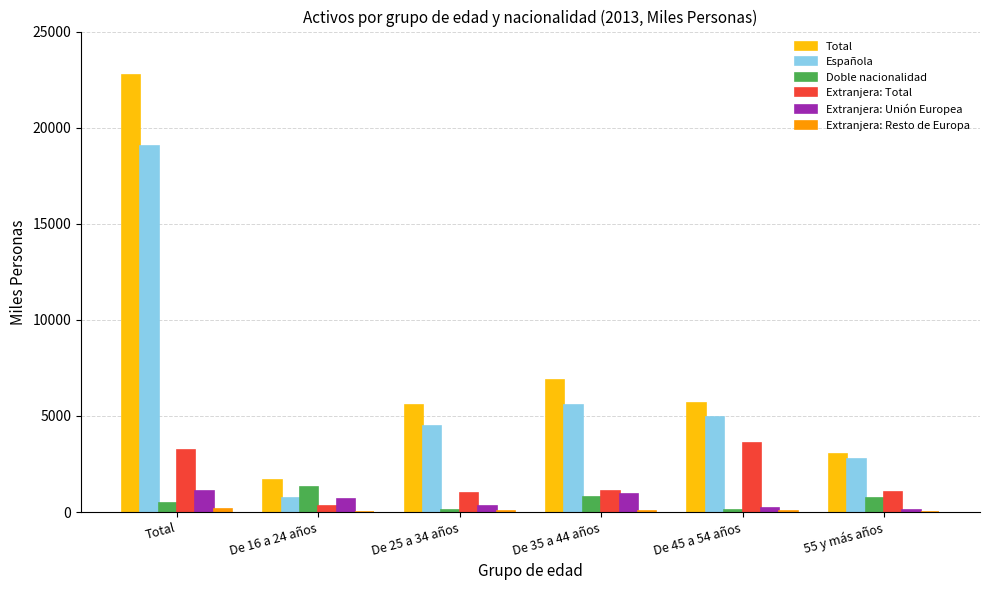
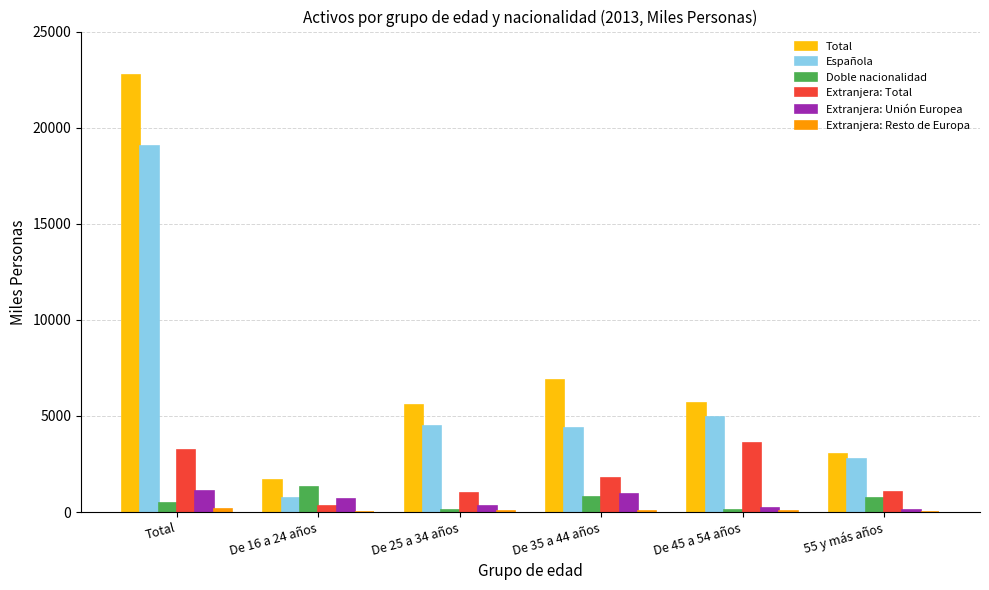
  {
    "Española": {
      "Total": 19100,
      "De 16 a 24 años": 700,
      "De 25 a 34 años": 4500,
-     "De 35 a 44 años": 5600,
+     "De 35 a 44 años": 4400,
      "De 45 a 54 años": 4900,
      "55 y más años": 2800
    },
    "Doble nacionalidad": {
      "Total": 400,
      "De 16 a 24 años": 1300,
      "De 35 a 44 años": 800,
      "55 y más años": 700
    },
    "Extranjera: Total": {
      "Total": 3200,
      "De 16 a 24 años": 300,
      "De 25 a 34 años": 1000,
-     "De 35 a 44 años": 1100,
+     "De 35 a 44 años": 1800,
      "De 45 a 54 años": 3600,
      "55 y más años": 1000
    },
    "Extranjera: Unión Europea": {
      "Total": 1100,
      "De 16 a 24 años": 700,
      "De 25 a 34 años": 300,
      "De 35 a 44 años": 900,
      "De 45 a 54 años": 200
    }
  }
